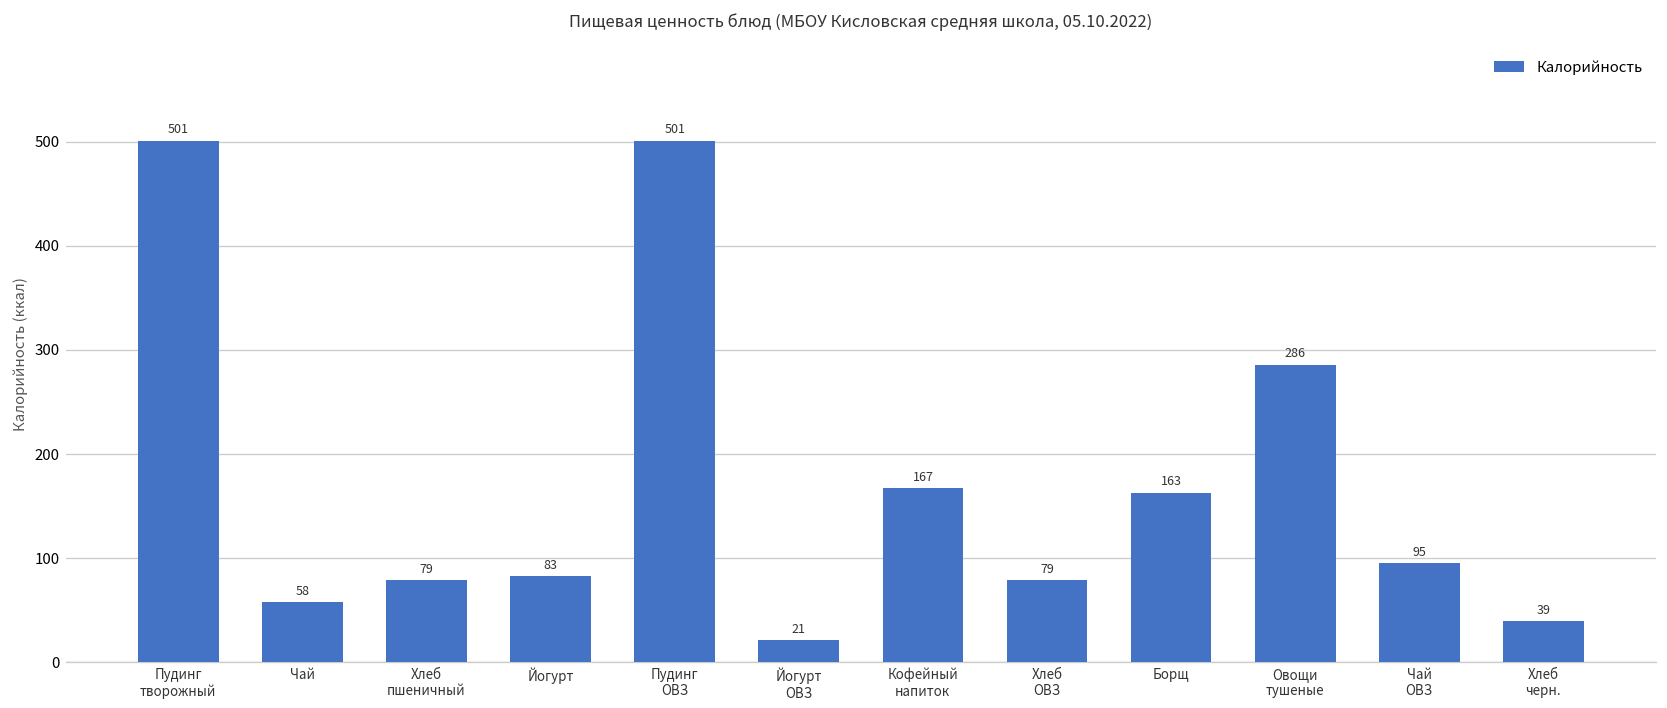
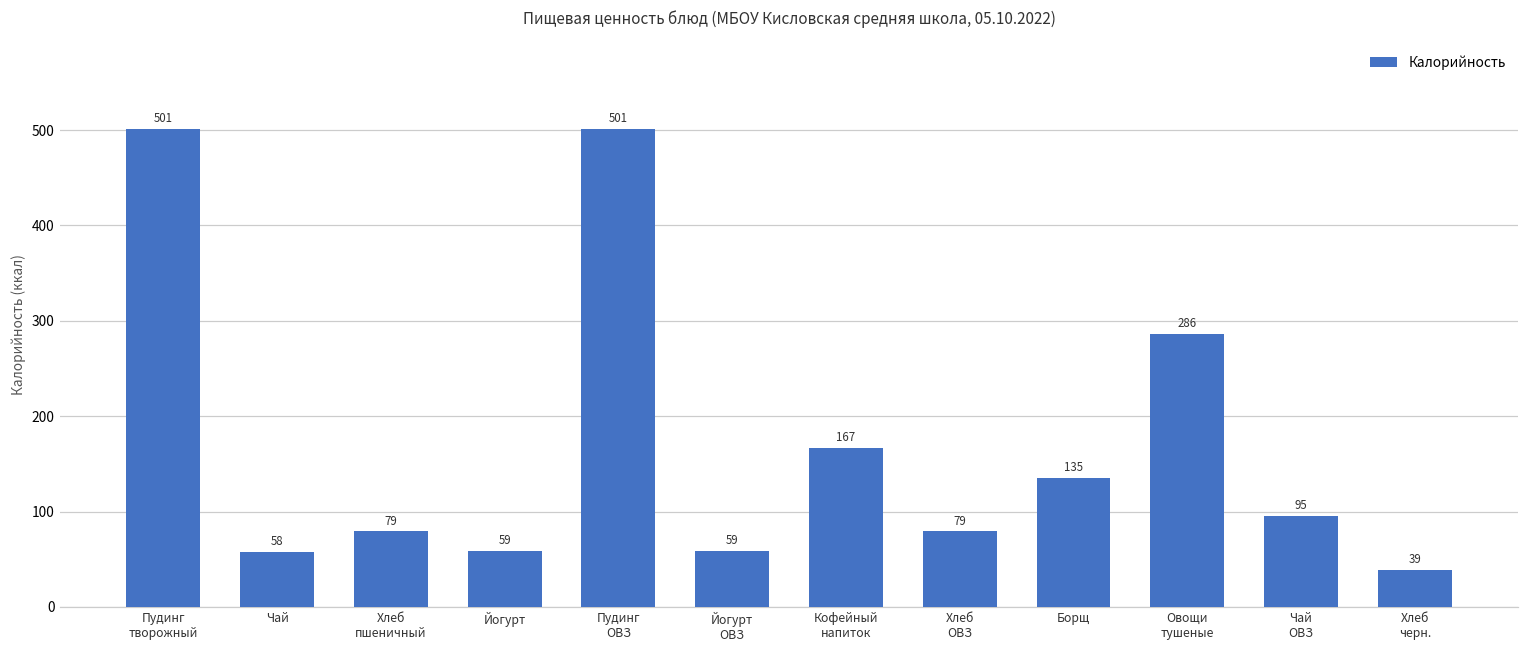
  {
    "Пудинг творожный": 501,
    "Чай": 58,
    "Хлеб пшеничный": 79,
-   "Йогурт": 83,
+   "Йогурт": 59,
    "Пудинг ОВЗ": 501,
-   "Йогурт ОВЗ": 21,
+   "Йогурт ОВЗ": 59,
    "Кофейный напиток": 167,
    "Хлеб ОВЗ": 79,
-   "Борщ": 163,
+   "Борщ": 135,
    "Овощи тушеные": 286,
    "Чай ОВЗ": 95,
    "Хлеб черн.": 39
  }
